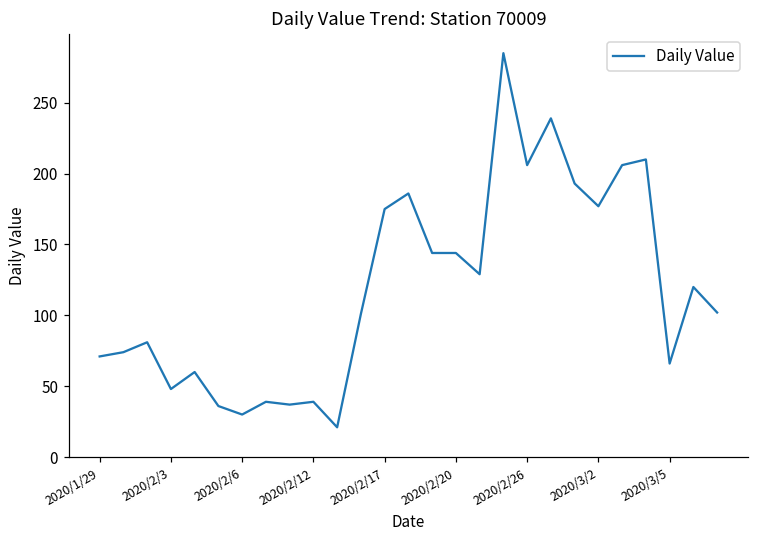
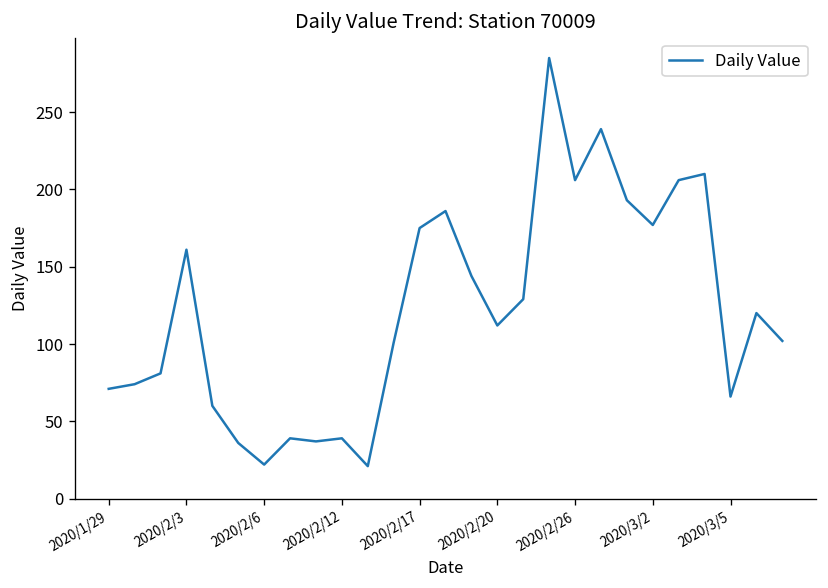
  {
    "2020/1/29": 71,
-   "2020/2/3": 48,
-   "2020/2/6": 30,
+   "2020/2/3": 161,
+   "2020/2/6": 22,
    "2020/2/12": 39,
    "2020/2/17": 175,
-   "2020/2/20": 144,
+   "2020/2/20": 112,
    "2020/2/26": 206,
    "2020/3/2": 177,
    "2020/3/5": 66
  }
